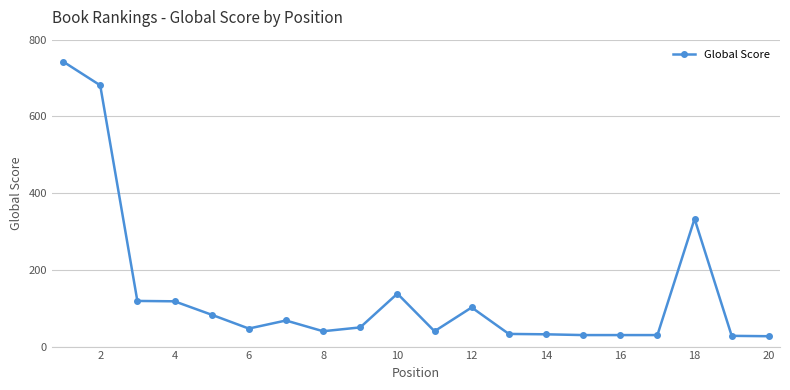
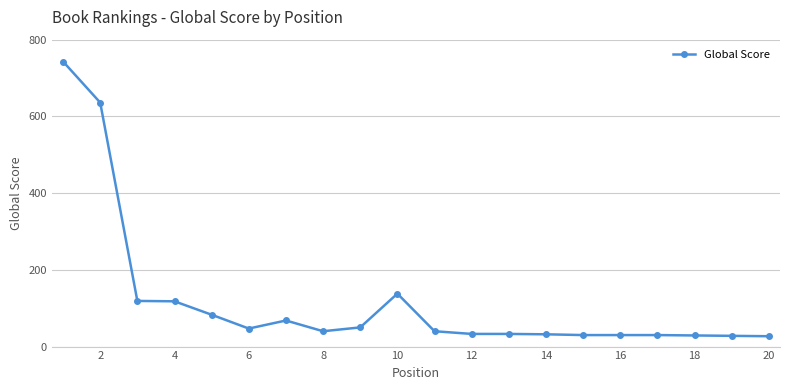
  {
-   "2": 680,
+   "2": 640,
    "4": 120,
    "6": 50,
    "8": 40,
    "10": 140,
-   "12": 100,
+   "12": 30,
    "14": 30,
    "16": 30,
-   "18": 330,
+   "18": 30,
    "20": 30
  }
